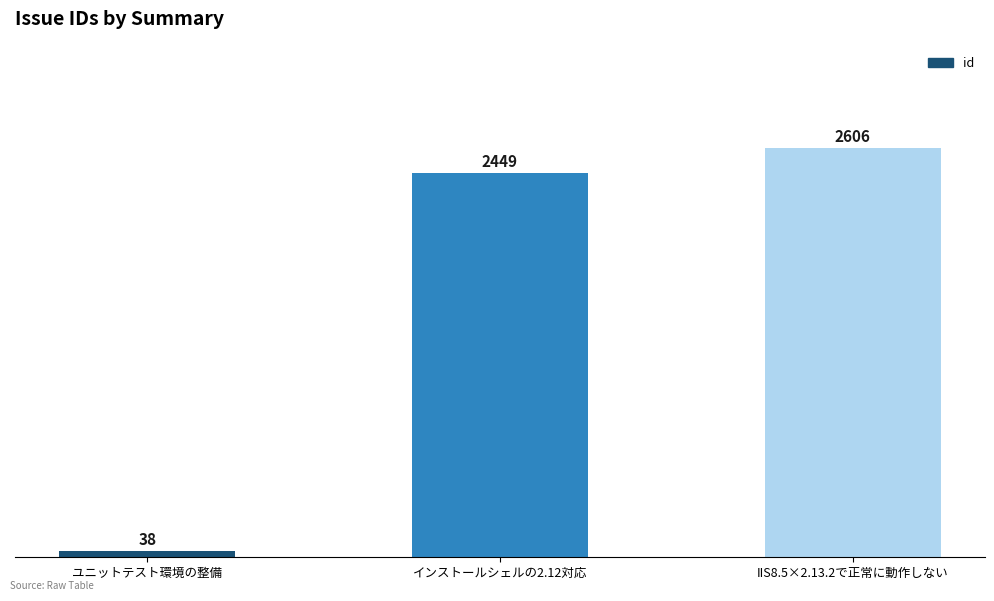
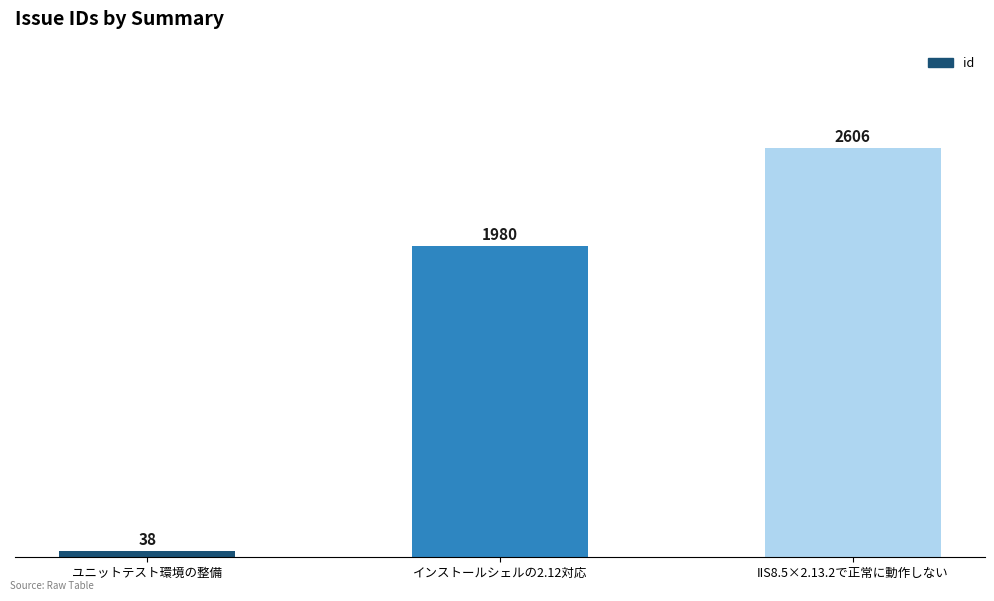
  {
    "ユニットテスト環境の整備": 38,
-   "インストールシェルの2.12対応": 2449,
+   "インストールシェルの2.12対応": 1980,
    "IIS8.5×2.13.2で正常に動作しない": 2606
  }
